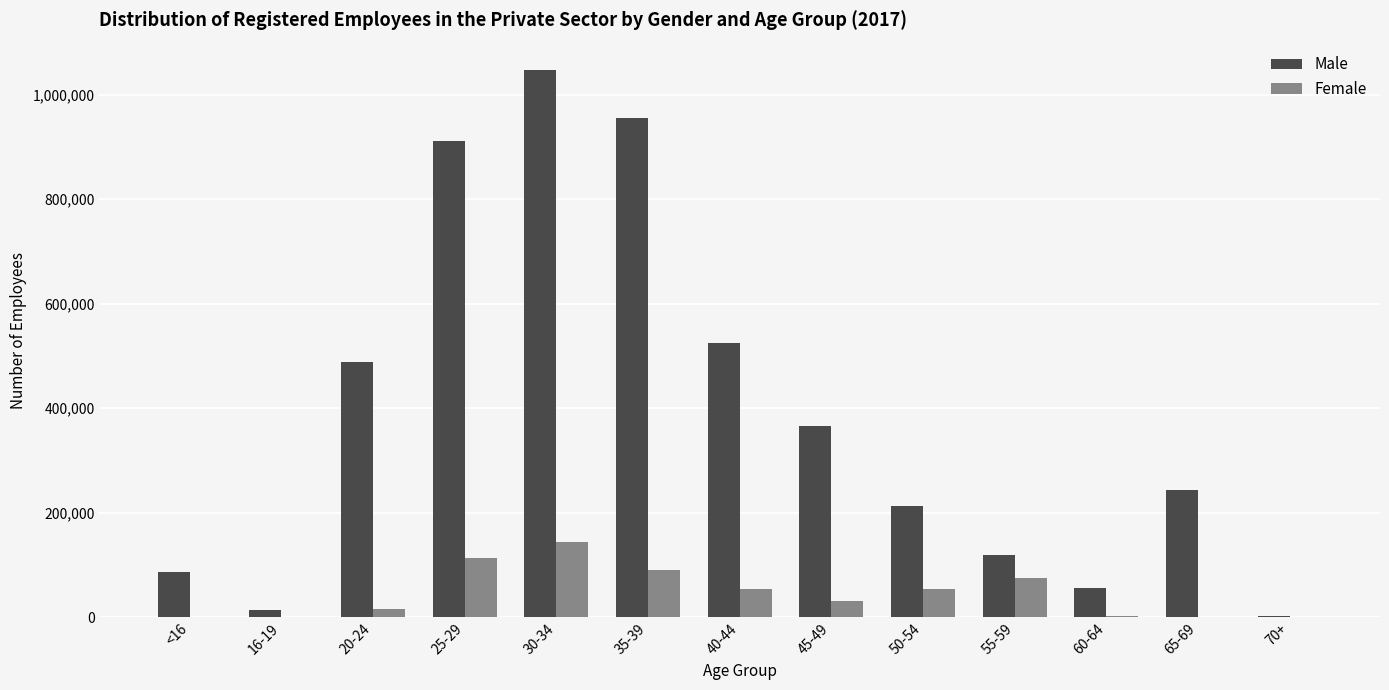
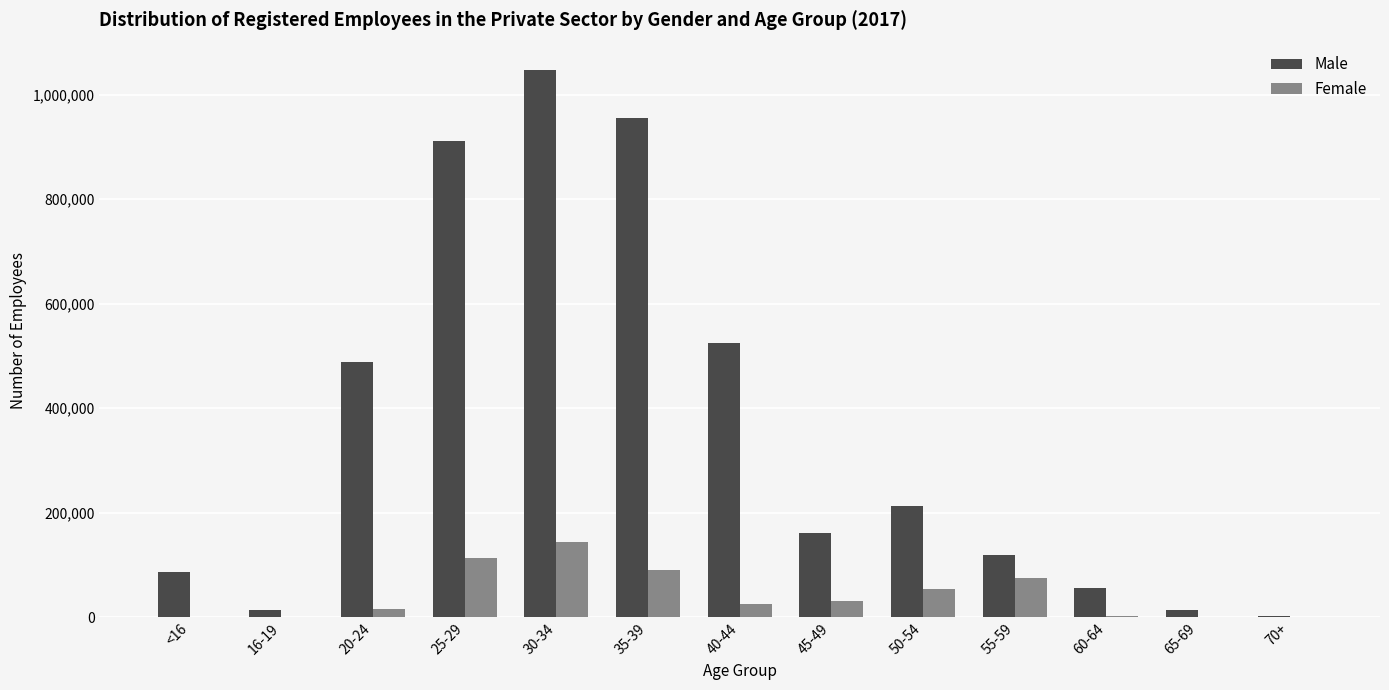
  {
    "Male": {
      "<16": "90,000",
      "16-19": "10,000",
      "20-24": "490,000",
      "25-29": "910,000",
      "30-34": "1,050,000",
      "35-39": "960,000",
      "40-44": "520,000",
-     "45-49": "370,000",
+     "45-49": "160,000",
      "50-54": "210,000",
      "55-59": "120,000",
      "60-64": "60,000",
-     "65-69": "240,000"
+     "65-69": "10,000"
    },
    "Female": {
      "20-24": "20,000",
      "25-29": "110,000",
      "30-34": "150,000",
      "35-39": "90,000",
-     "40-44": "50,000",
+     "40-44": "30,000",
      "45-49": "30,000",
      "50-54": "50,000",
      "55-59": "70,000"
    }
  }
